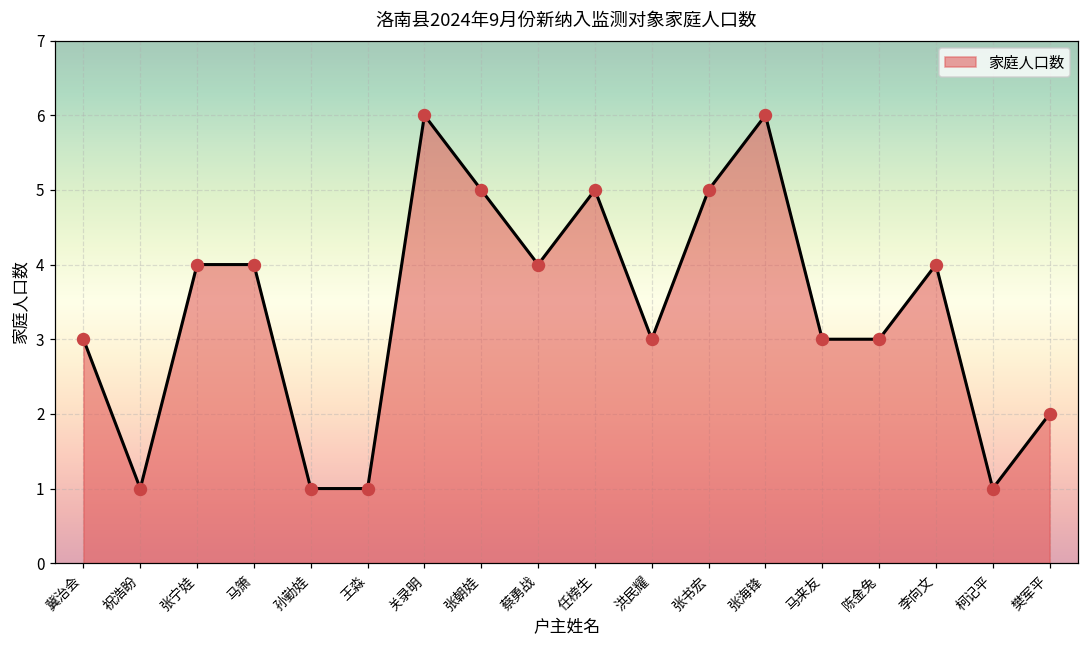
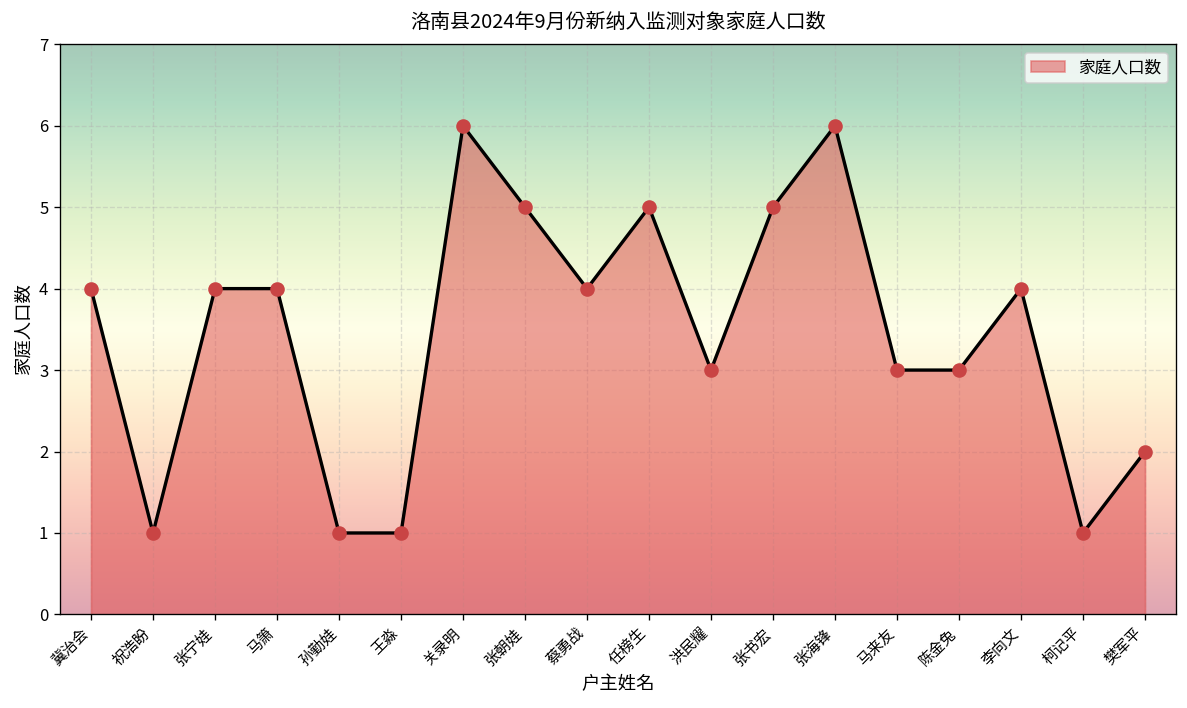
  {
-   "冀治会": 3,
+   "冀治会": 4,
    "祝浩盼": 1,
    "张宁娃": 4,
    "马箫": 4,
    "孙勤娃": 1,
    "王淼": 1,
    "关录明": 6,
    "张朝娃": 5,
    "蔡勇战": 4,
    "任榜生": 5,
    "洪民耀": 3,
    "张书宏": 5,
    "张海锋": 6,
    "马来友": 3,
    "陈金兔": 3,
    "李向文": 4,
    "柯记平": 1,
    "樊军平": 2
  }
